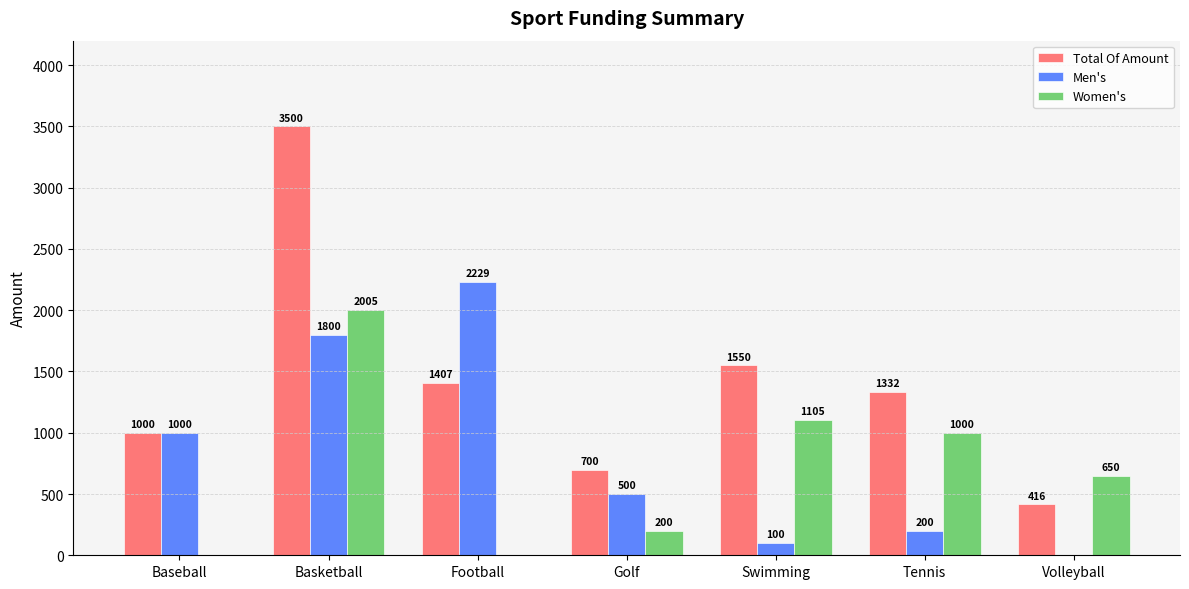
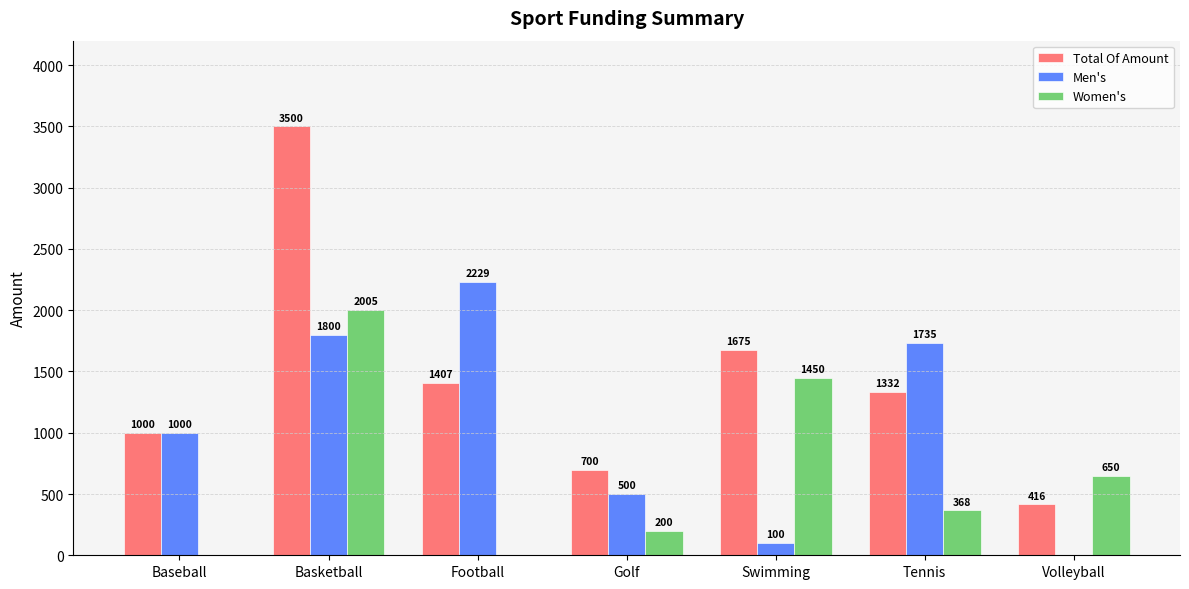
  {
    "Total Of Amount": {
      "Baseball": 1000,
      "Basketball": 3500,
      "Football": 1407,
      "Golf": 700,
-     "Swimming": 1550,
+     "Swimming": 1675,
      "Tennis": 1332,
      "Volleyball": 416
    },
    "Men's": {
      "Baseball": 1000,
      "Basketball": 1800,
      "Football": 2229,
      "Golf": 500,
      "Swimming": 100,
-     "Tennis": 200
+     "Tennis": 1735
    },
    "Women's": {
      "Basketball": 2005,
      "Golf": 200,
-     "Swimming": 1105,
-     "Tennis": 1000,
+     "Swimming": 1450,
+     "Tennis": 368,
      "Volleyball": 650
    }
  }
